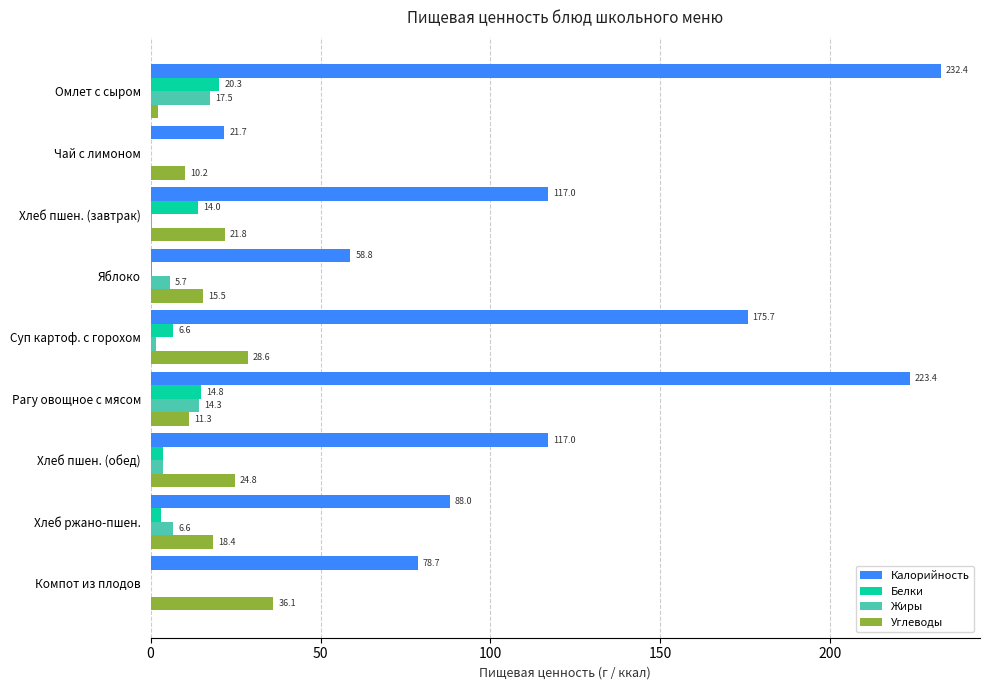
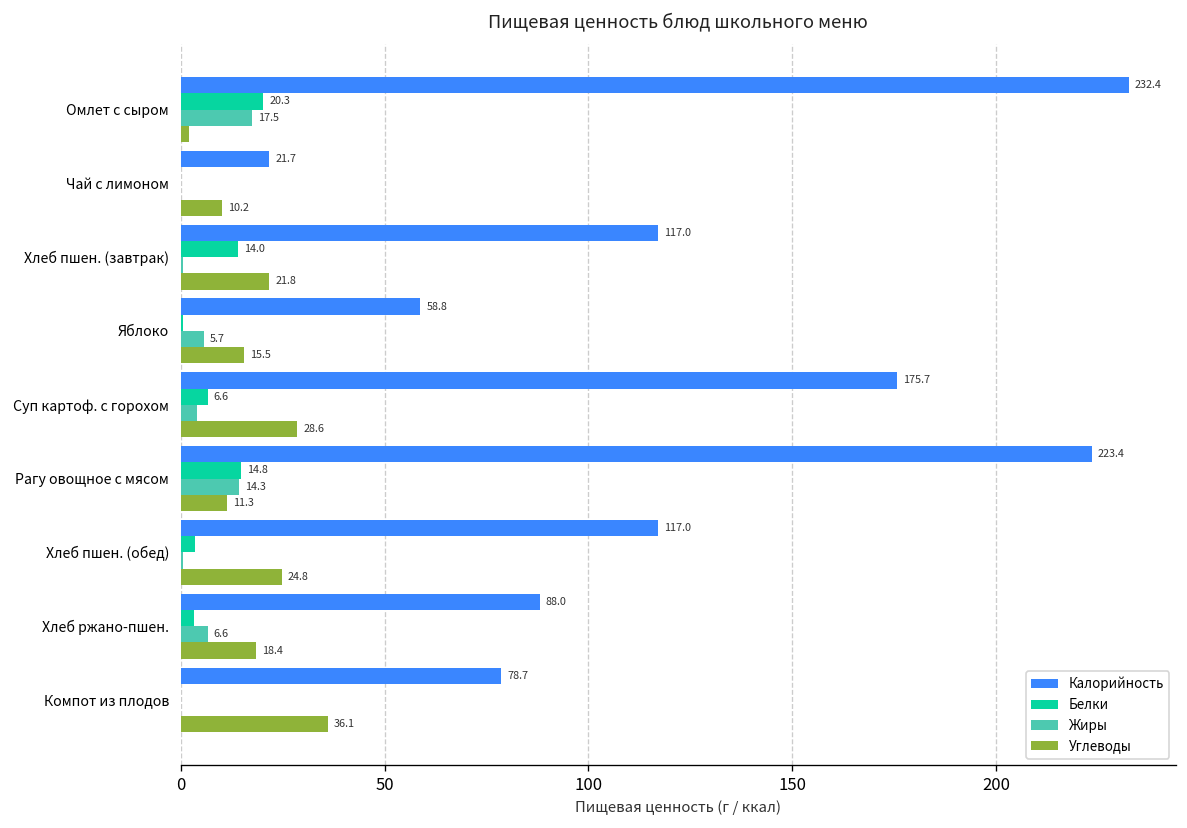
  {
    "Калорийность": {
      "Омлет с сыром": 232.4,
      "Чай с лимоном": 21.7,
      "Хлеб пшен. (завтрак)": 117.0,
      "Яблоко": 58.8,
      "Суп картоф. с горохом": 175.7,
      "Рагу овощное с мясом": 223.4,
      "Хлеб пшен. (обед)": 117.0,
      "Хлеб ржано-пшен.": 88.0,
      "Компот из плодов": 78.7
    },
    "Белки": {
      "Омлет с сыром": 20.3,
      "Хлеб пшен. (завтрак)": 14.0,
      "Суп картоф. с горохом": 6.6,
      "Рагу овощное с мясом": 14.8
    },
    "Жиры": {
-     "Суп картоф. с горохом": 1,
-     "Хлеб пшен. (обед)": 4
+     "Суп картоф. с горохом": 4,
+     "Хлеб пшен. (обед)": 0
    },
    "Углеводы": {
      "Чай с лимоном": 10.2,
      "Хлеб пшен. (завтрак)": 21.8,
      "Яблоко": 15.5,
      "Суп картоф. с горохом": 28.6,
      "Рагу овощное с мясом": 11.3,
      "Хлеб пшен. (обед)": 24.8,
      "Хлеб ржано-пшен.": 18.4,
      "Компот из плодов": 36.1
    }
  }
